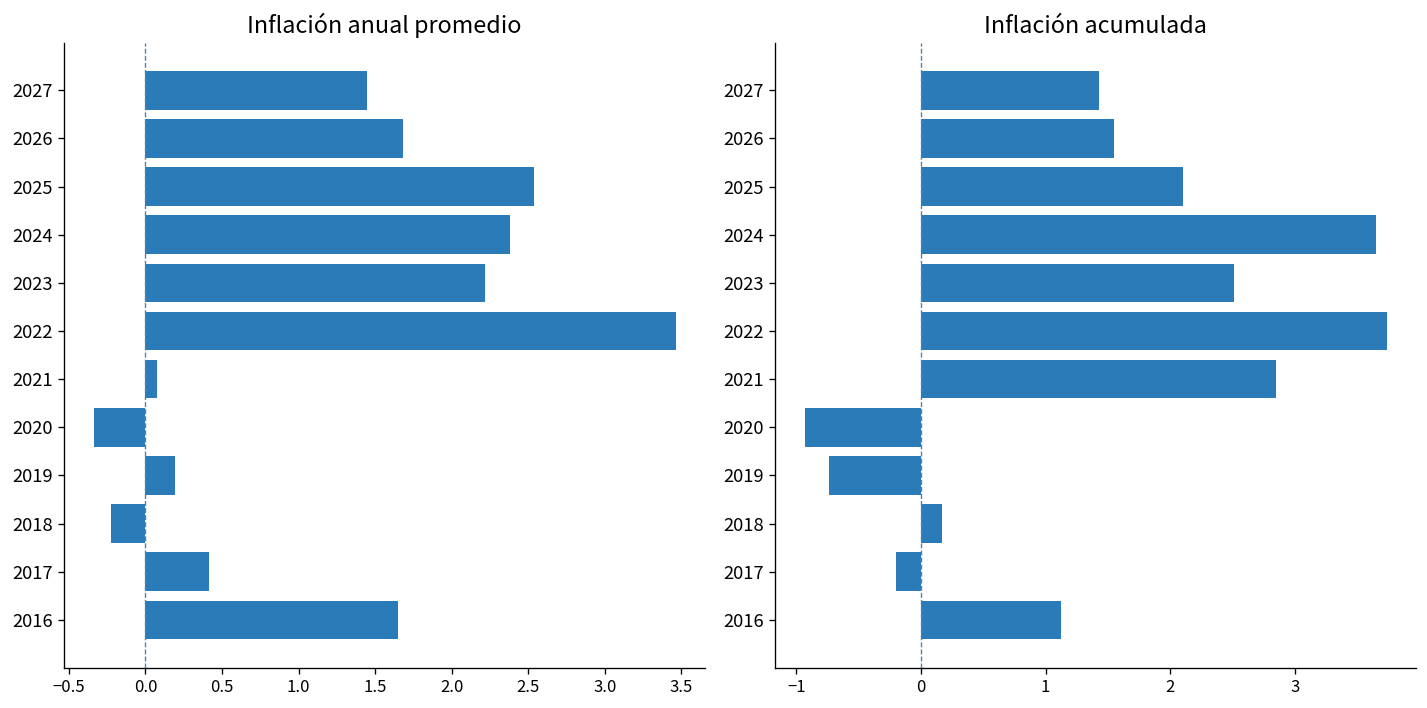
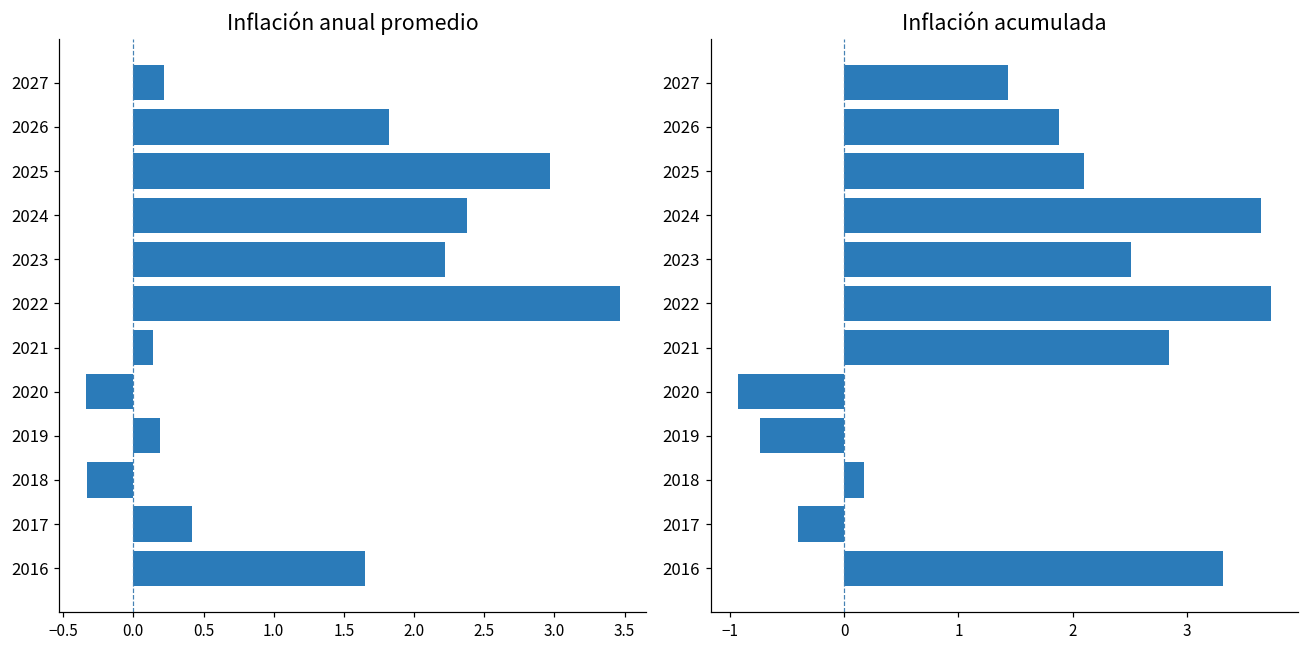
  {
    "Inflación anual promedio": {
-     "2027": 1.45,
-     "2026": 1.68,
-     "2025": 2.54,
+     "2027": 0.22,
+     "2026": 1.82,
+     "2025": 2.97,
      "2024": 2.38,
      "2023": 2.22,
      "2022": 3.46,
-     "2021": 0.08,
+     "2021": 0.14,
      "2020": -0.34,
      "2019": 0.19,
-     "2018": -0.22,
+     "2018": -0.33,
      "2017": 0.42,
      "2016": 1.65
    },
    "Inflación acumulada": {
      "2027": 1.43,
-     "2026": 1.55,
+     "2026": 1.88,
      "2025": 2.10,
      "2024": 3.65,
      "2023": 2.51,
      "2022": 3.74,
      "2021": 2.85,
      "2020": -0.93,
      "2019": -0.74,
      "2018": 0.17,
-     "2017": -0.20,
-     "2016": 1.12
+     "2017": -0.40,
+     "2016": 3.32
    }
  }
